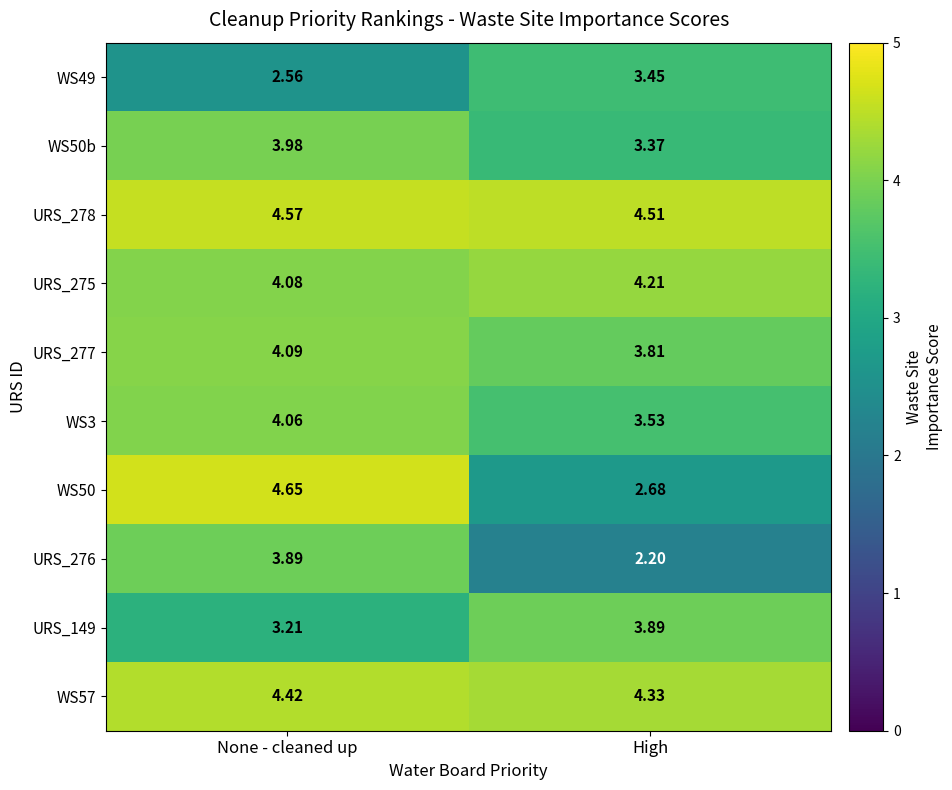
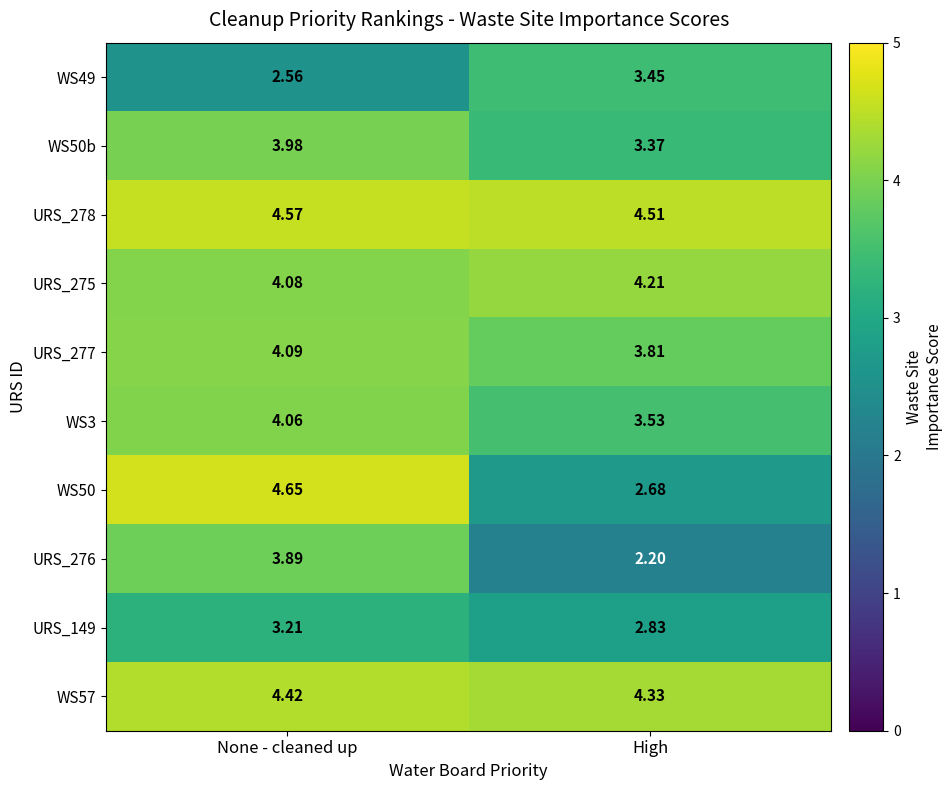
  {
    "WS49": {
      "None - cleaned up": 2.56,
      "High": 3.45
    },
    "WS50b": {
      "None - cleaned up": 3.98,
      "High": 3.37
    },
    "URS_278": {
      "None - cleaned up": 4.57,
      "High": 4.51
    },
    "URS_275": {
      "None - cleaned up": 4.08,
      "High": 4.21
    },
    "URS_277": {
      "None - cleaned up": 4.09,
      "High": 3.81
    },
    "WS3": {
      "None - cleaned up": 4.06,
      "High": 3.53
    },
    "WS50": {
      "None - cleaned up": 4.65,
      "High": 2.68
    },
    "URS_276": {
      "None - cleaned up": 3.89,
      "High": 2.20
    },
    "URS_149": {
      "None - cleaned up": 3.21,
-     "High": 3.89
+     "High": 2.83
    },
    "WS57": {
      "None - cleaned up": 4.42,
      "High": 4.33
    }
  }
